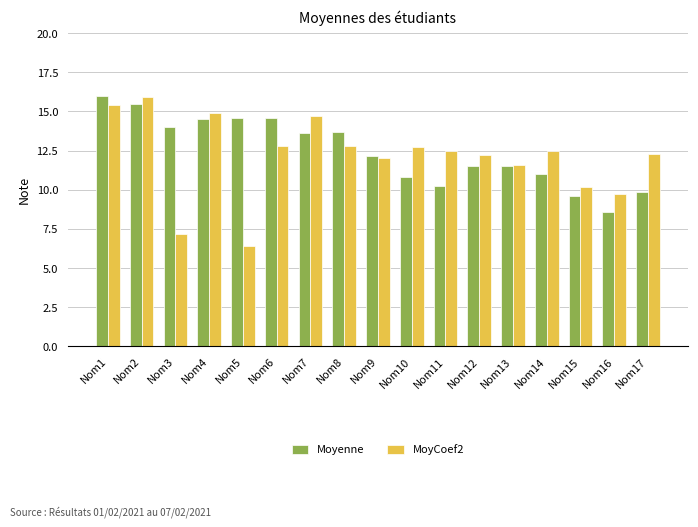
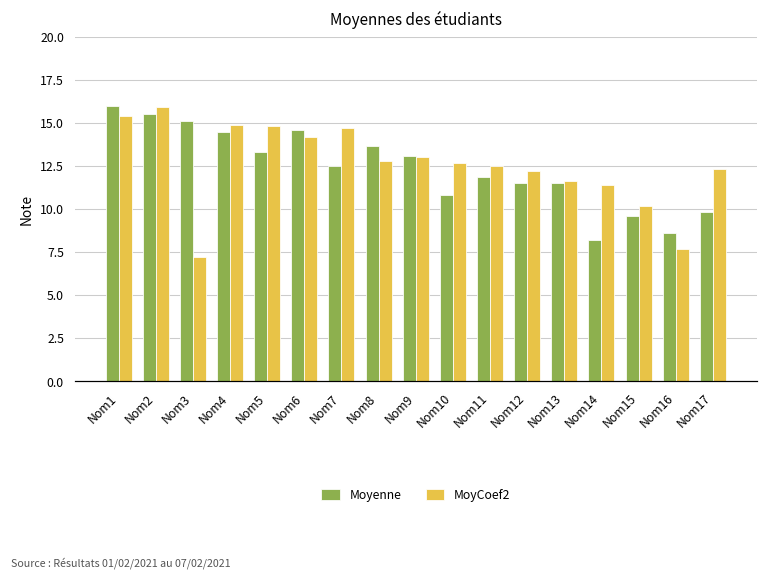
  {
    "Moyenne": {
      "Nom1": 16.0,
      "Nom2": 15.5,
-     "Nom3": 14.0,
+     "Nom3": 15.1,
      "Nom4": 14.5,
-     "Nom5": 14.6,
+     "Nom5": 13.3,
      "Nom6": 14.6,
-     "Nom7": 13.6,
+     "Nom7": 12.5,
      "Nom8": 13.7,
-     "Nom9": 12.2,
+     "Nom9": 13.1,
      "Nom10": 10.8,
-     "Nom11": 10.3,
+     "Nom11": 11.8,
      "Nom12": 11.5,
      "Nom13": 11.5,
-     "Nom14": 11.0,
+     "Nom14": 8.2,
      "Nom15": 9.6,
      "Nom16": 8.6,
      "Nom17": 9.8
    },
    "MoyCoef2": {
      "Nom1": 15.4,
      "Nom2": 15.9,
      "Nom3": 7.2,
      "Nom4": 14.9,
-     "Nom5": 6.4,
-     "Nom6": 12.8,
+     "Nom5": 14.8,
+     "Nom6": 14.2,
      "Nom7": 14.7,
      "Nom8": 12.8,
-     "Nom9": 12,
+     "Nom9": 13,
      "Nom10": 12.7,
      "Nom11": 12.5,
      "Nom12": 12.2,
      "Nom13": 11.6,
-     "Nom14": 12.5,
+     "Nom14": 11.4,
      "Nom15": 10.2,
-     "Nom16": 9.7,
+     "Nom16": 7.7,
      "Nom17": 12.3
    }
  }
